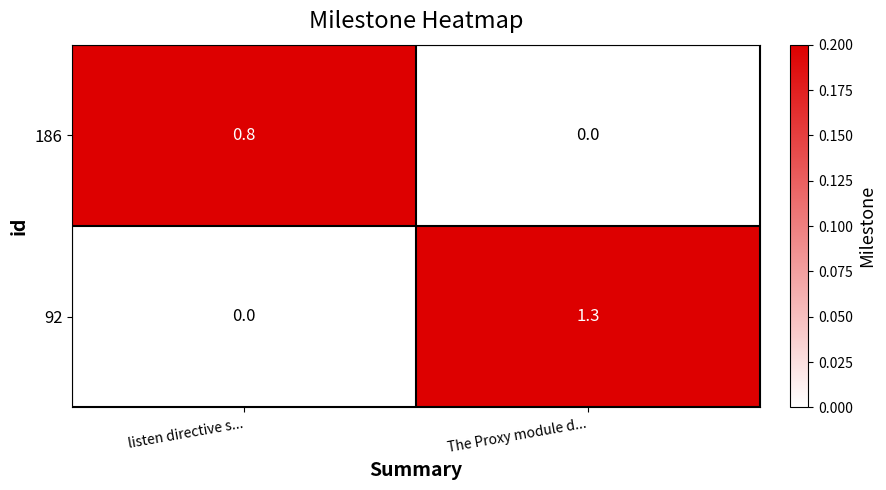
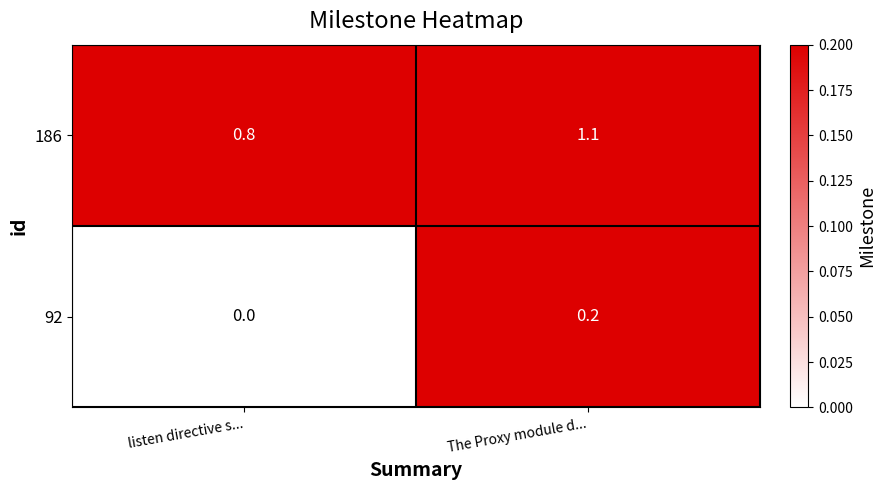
  {
    "186": {
      "listen directive s...": 0.8,
-     "The Proxy module d...": 0.0
+     "The Proxy module d...": 1.1
    },
    "92": {
      "listen directive s...": 0.0,
-     "The Proxy module d...": 1.3
+     "The Proxy module d...": 0.2
    }
  }
